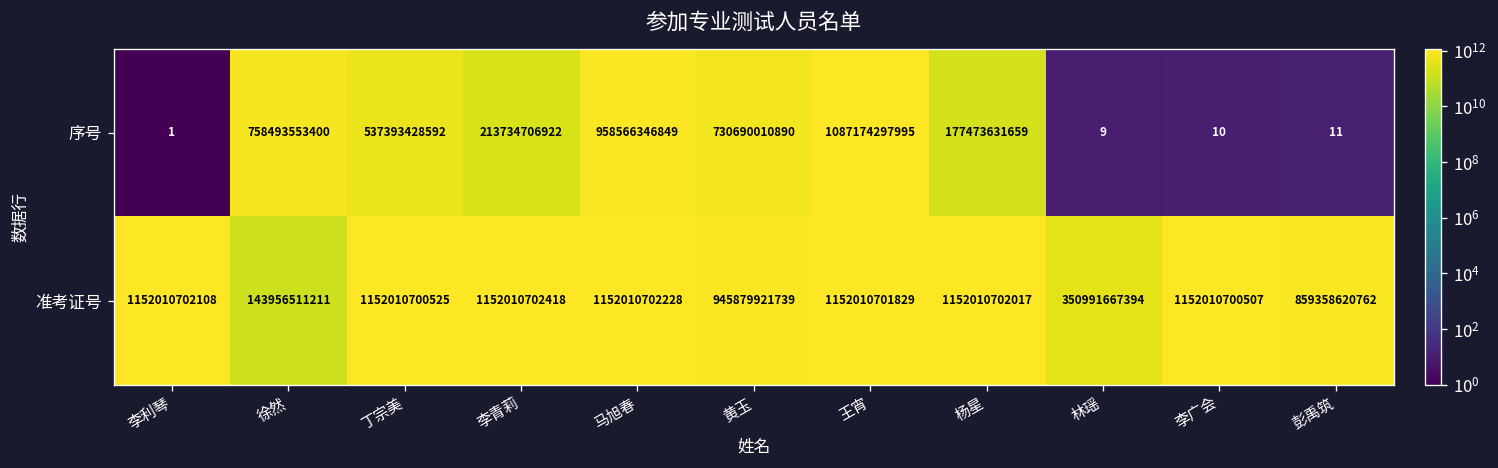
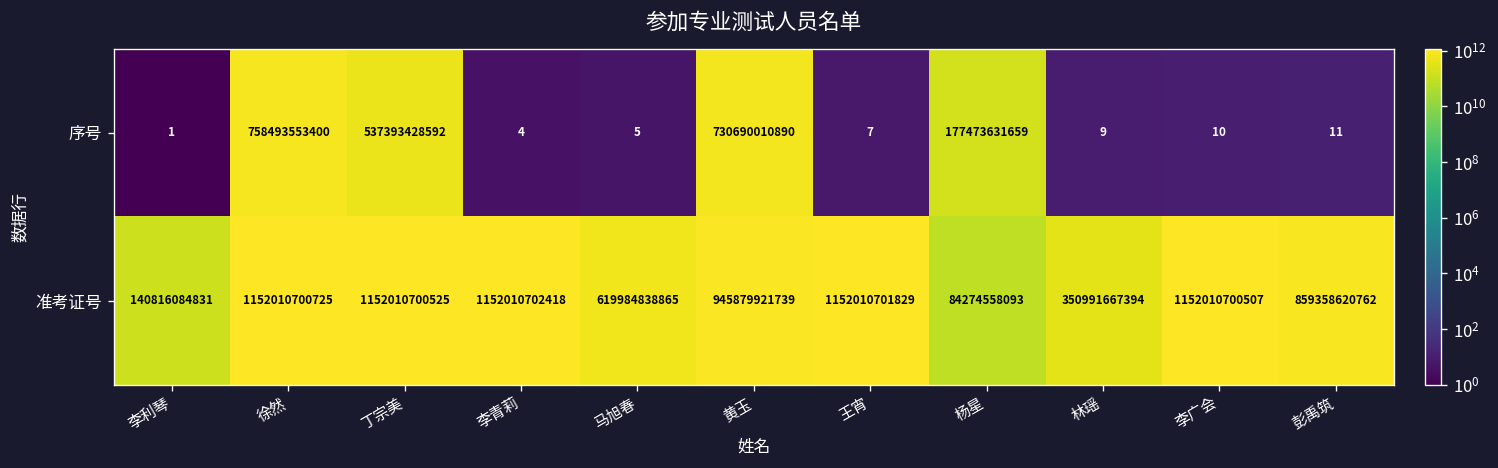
  {
    "序号": {
      "李利琴": 1,
      "徐然": 758493553400,
      "丁宗美": 537393428592,
-     "李青莉": 213734706922,
-     "马旭春": 958566346849,
+     "李青莉": 4,
+     "马旭春": 5,
      "黄玉": 730690010890,
-     "王宵": 1087174297995,
+     "王宵": 7,
      "杨星": 177473631659,
      "林瑶": 9,
      "李广会": 10,
      "彭禹筑": 11
    },
    "准考证号": {
-     "李利琴": 1152010702108,
-     "徐然": 143956511211,
+     "李利琴": 140816084831,
+     "徐然": 1152010700725,
      "丁宗美": 1152010700525,
      "李青莉": 1152010702418,
-     "马旭春": 1152010702228,
+     "马旭春": 619984838865,
      "黄玉": 945879921739,
      "王宵": 1152010701829,
-     "杨星": 1152010702017,
+     "杨星": 84274558093,
      "林瑶": 350991667394,
      "李广会": 1152010700507,
      "彭禹筑": 859358620762
    }
  }
